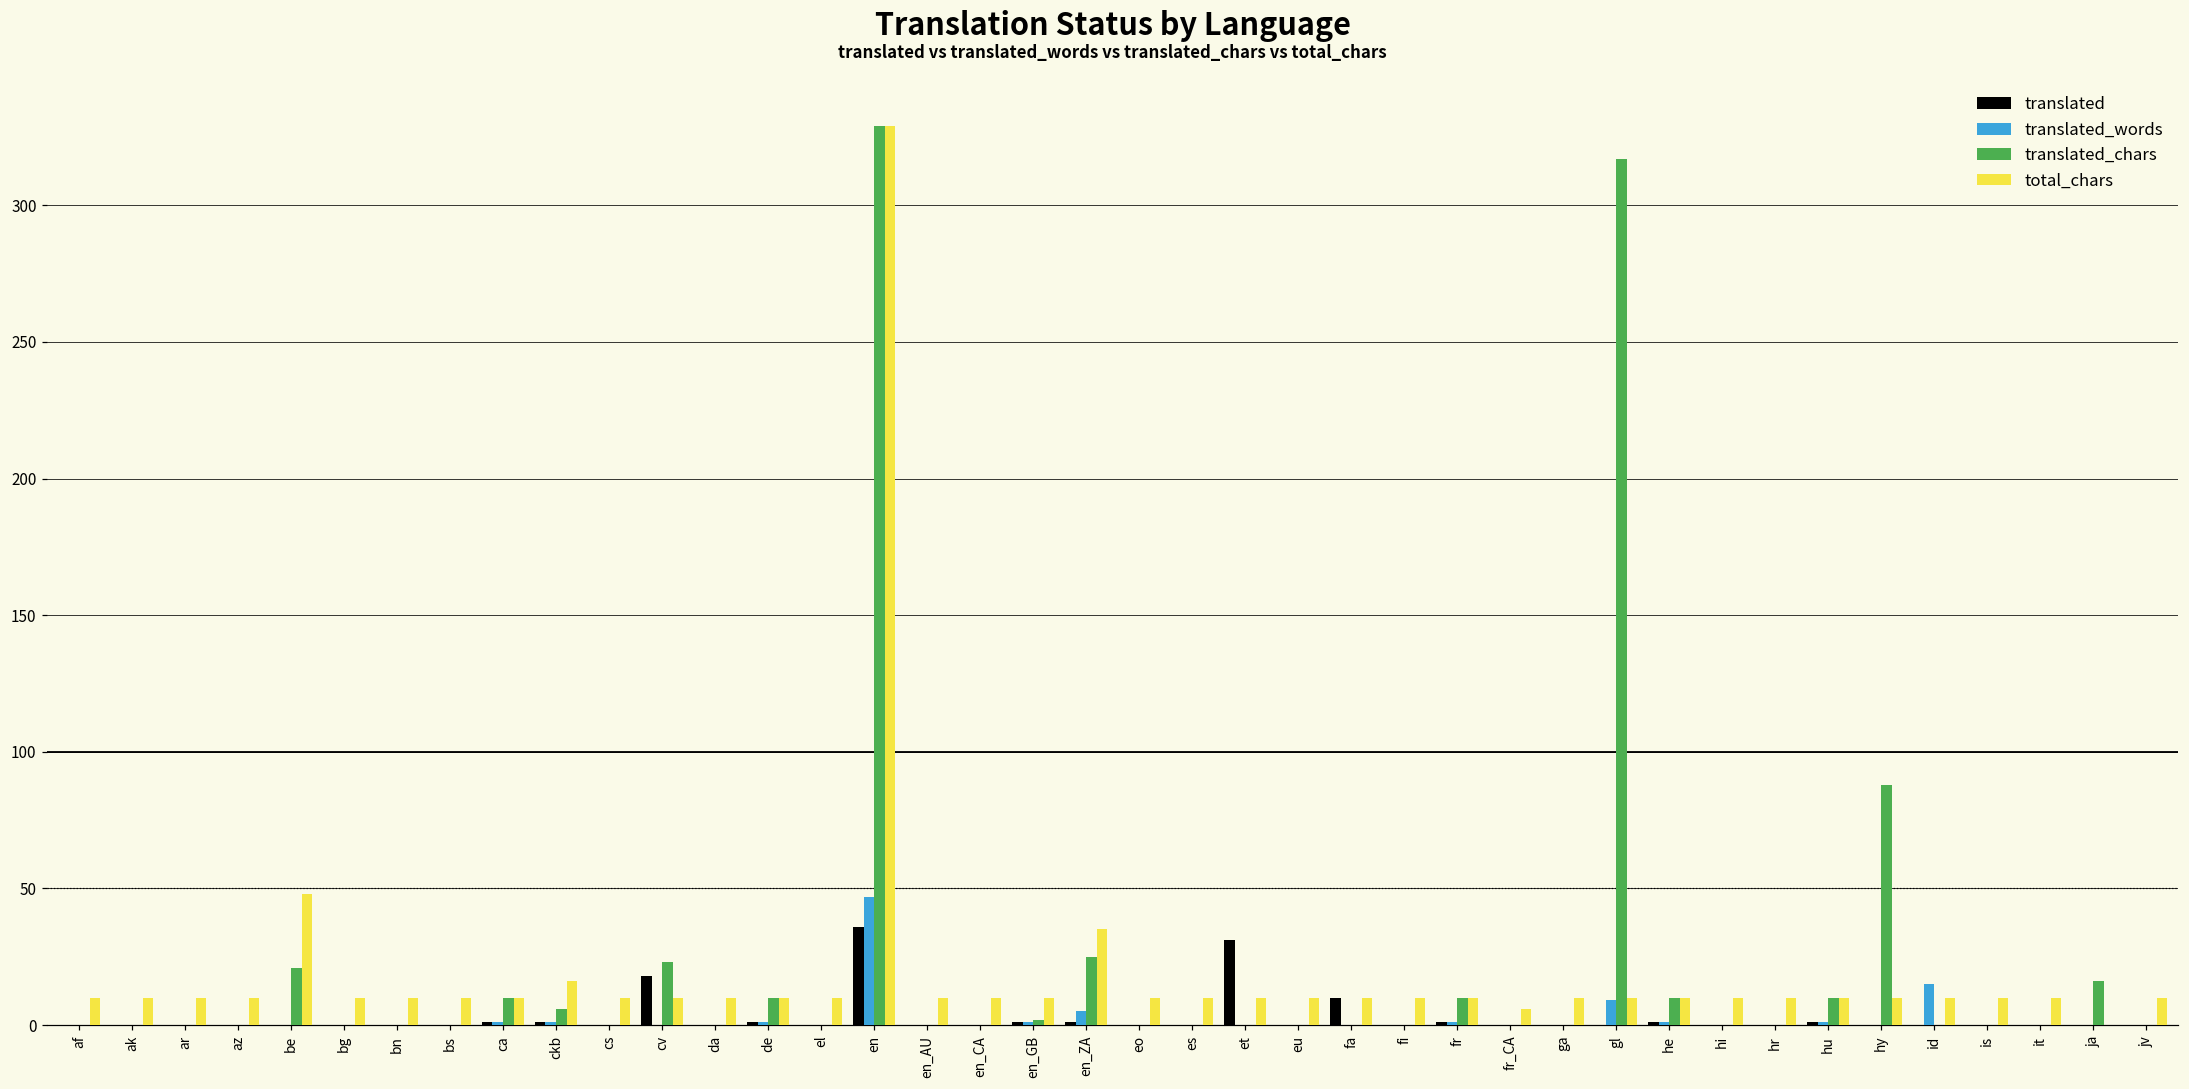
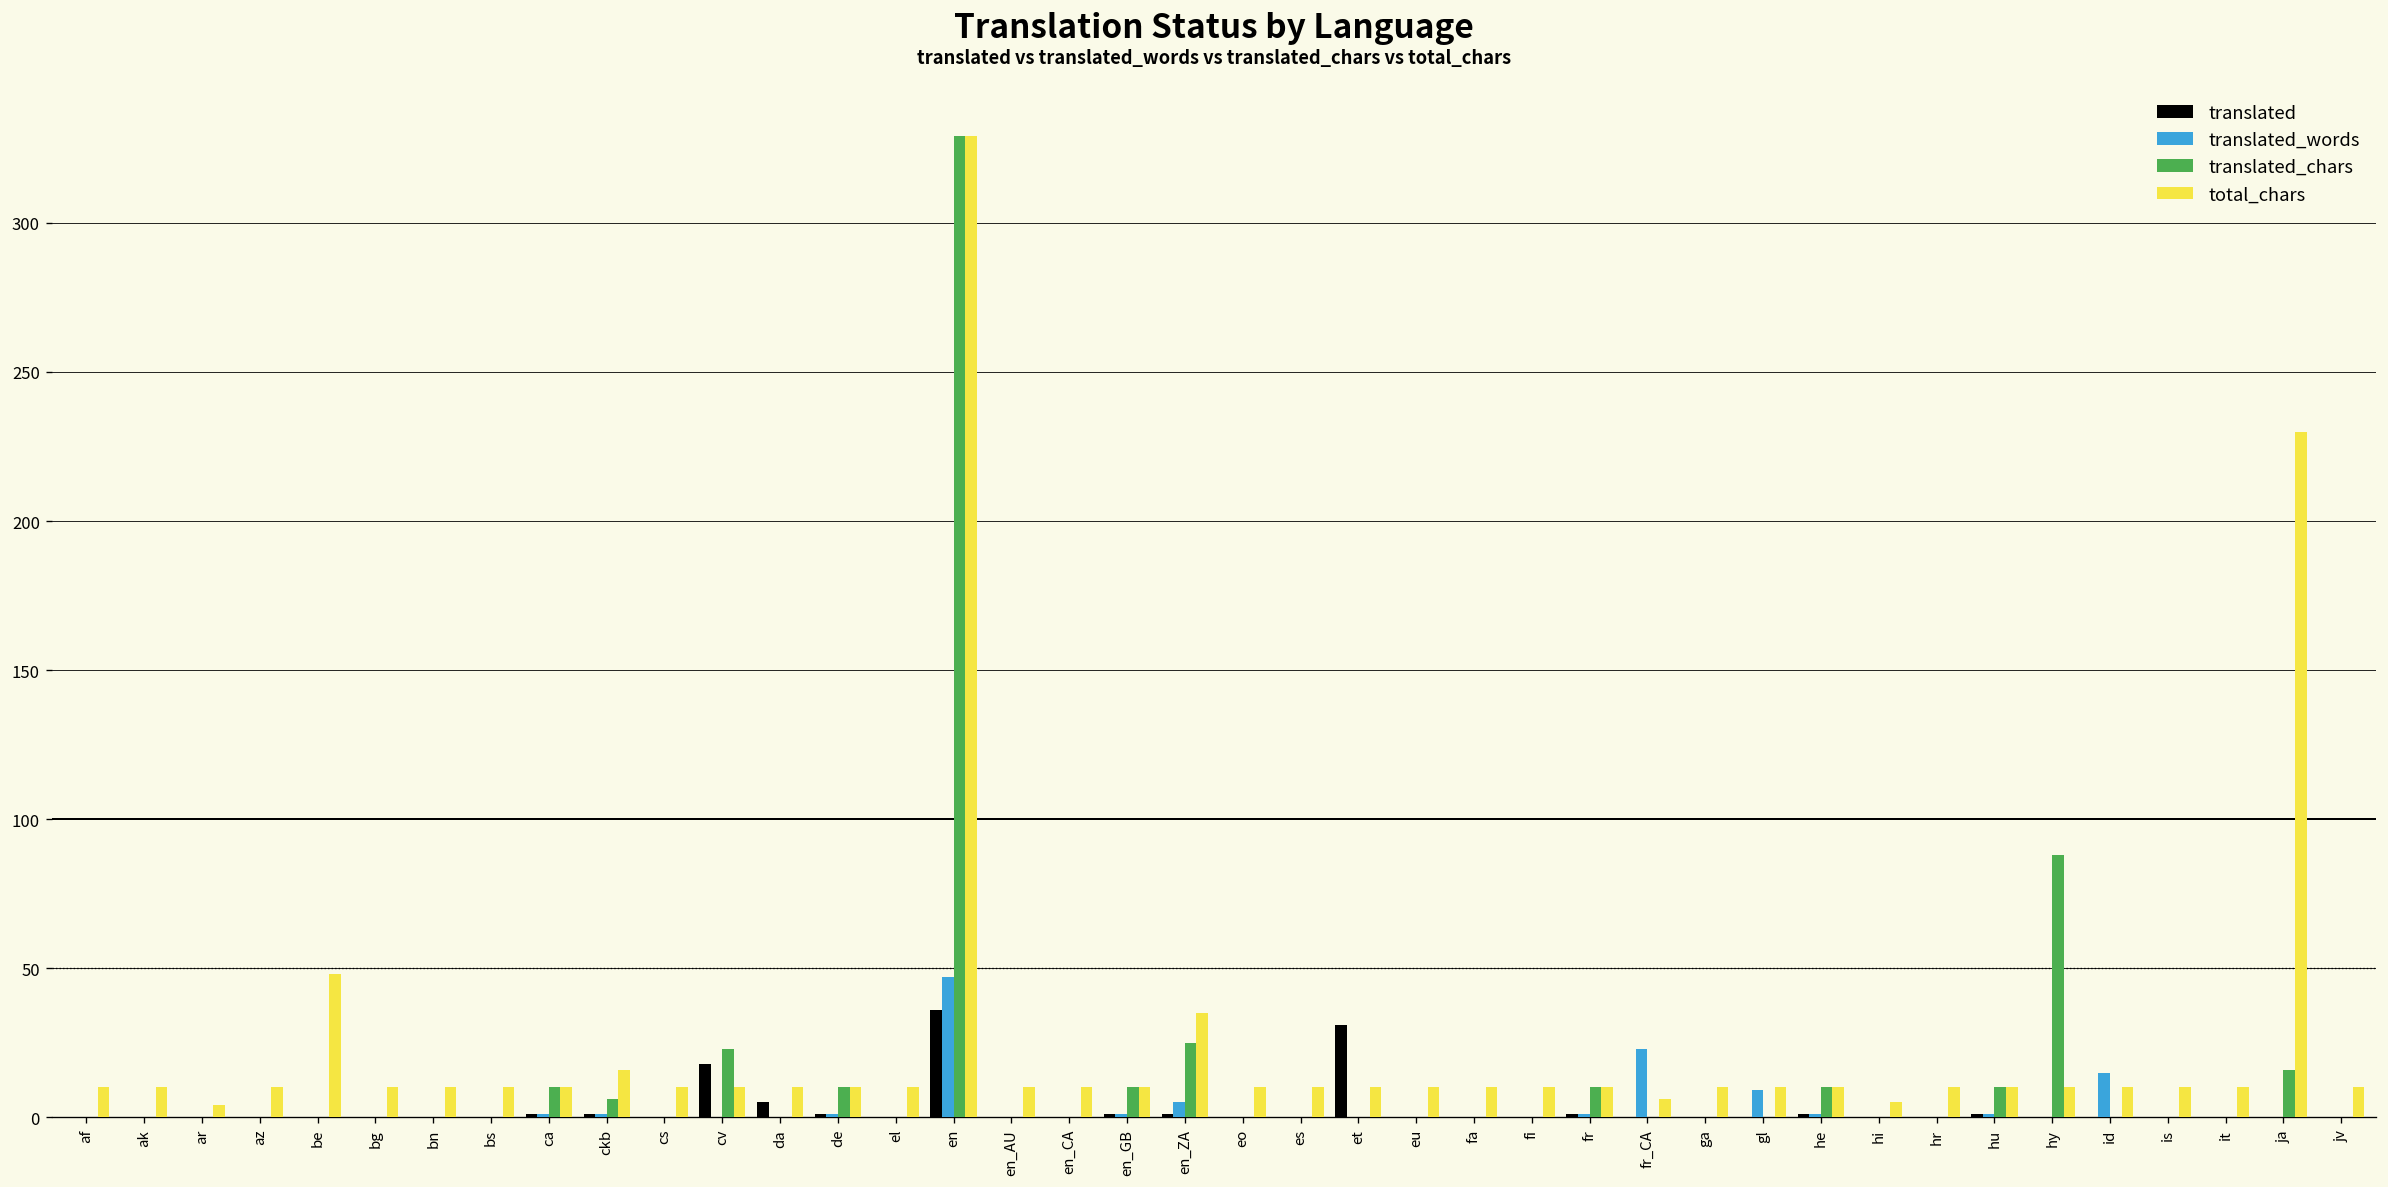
  {
    "translated": {
      "af": 0,
      "ak": 0,
      "ar": 0,
      "az": 0,
      "be": 0,
      "bg": 0,
      "bn": 0,
      "bs": 0,
      "cs": 0,
      "cv": 18,
-     "da": 0,
+     "da": 5,
      "el": 0,
      "en": 36,
      "en_AU": 0,
      "en_CA": 0,
      "eo": 0,
      "es": 0,
      "et": 31,
      "eu": 0,
-     "fa": 10,
+     "fa": 0,
      "fi": 0,
      "fr_CA": 0,
      "ga": 0,
      "gl": 0,
      "hi": 0,
      "hr": 0,
      "hy": 0,
      "id": 0,
      "is": 0,
      "it": 0,
      "ja": 0,
      "jv": 0
    },
    "translated_words": {
      "af": 0,
      "ak": 0,
      "ar": 0,
      "az": 0,
      "be": 0,
      "bg": 0,
      "bn": 0,
      "bs": 0,
      "cs": 0,
      "cv": 0,
      "da": 0,
      "el": 0,
      "en": 47,
      "en_AU": 0,
      "en_CA": 0,
      "en_ZA": 5,
      "eo": 0,
      "es": 0,
      "et": 0,
      "eu": 0,
      "fa": 0,
      "fi": 0,
-     "fr_CA": 0,
+     "fr_CA": 23,
      "ga": 0,
      "gl": 9,
      "hi": 0,
      "hr": 0,
      "hy": 0,
      "id": 15,
      "is": 0,
      "it": 0,
      "ja": 0,
      "jv": 0
    },
    "translated_chars": {
      "af": 0,
      "ak": 0,
      "ar": 0,
      "az": 0,
-     "be": 21,
+     "be": 0,
      "bg": 0,
      "bn": 0,
      "bs": 0,
      "ca": 10,
      "ckb": 6,
      "cs": 0,
      "cv": 23,
      "da": 0,
      "de": 10,
      "el": 0,
      "en": 329,
      "en_AU": 0,
      "en_CA": 0,
-     "en_GB": 2,
+     "en_GB": 10,
      "en_ZA": 25,
      "eo": 0,
      "es": 0,
      "et": 0,
      "eu": 0,
      "fa": 0,
      "fi": 0,
      "fr": 10,
      "fr_CA": 0,
      "ga": 0,
-     "gl": 317,
+     "gl": 0,
      "he": 10,
      "hi": 0,
      "hr": 0,
      "hu": 10,
      "hy": 88,
      "id": 0,
      "is": 0,
      "it": 0,
      "ja": 16,
      "jv": 0
    },
    "total_chars": {
      "af": 10,
      "ak": 10,
-     "ar": 10,
+     "ar": 4,
      "az": 10,
      "be": 48,
      "bg": 10,
      "bn": 10,
      "bs": 10,
      "ca": 10,
      "ckb": 16,
      "cs": 10,
      "cv": 10,
      "da": 10,
      "de": 10,
      "el": 10,
      "en": 329,
      "en_AU": 10,
      "en_CA": 10,
      "en_GB": 10,
      "en_ZA": 35,
      "eo": 10,
      "es": 10,
      "et": 10,
      "eu": 10,
      "fa": 10,
      "fi": 10,
      "fr": 10,
      "fr_CA": 6,
      "ga": 10,
      "gl": 10,
      "he": 10,
-     "hi": 10,
+     "hi": 5,
      "hr": 10,
      "hu": 10,
      "hy": 10,
      "id": 10,
      "is": 10,
      "it": 10,
-     "ja": 0,
+     "ja": 230,
      "jv": 10
    }
  }
